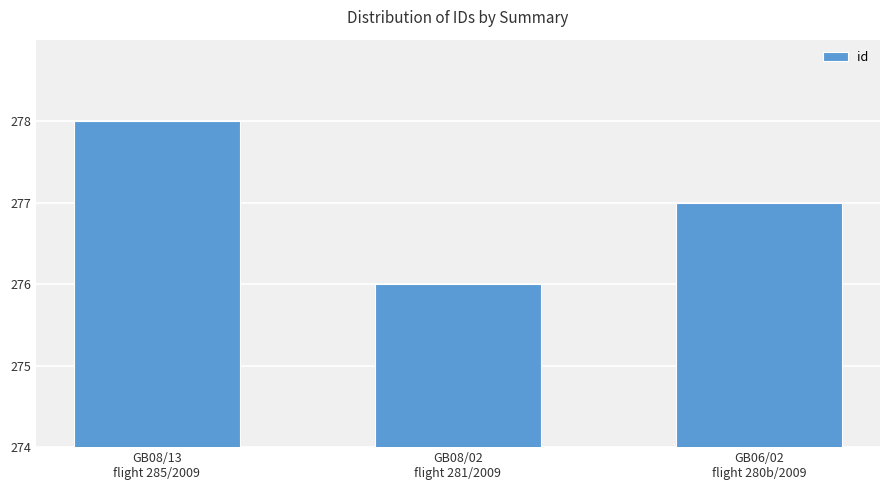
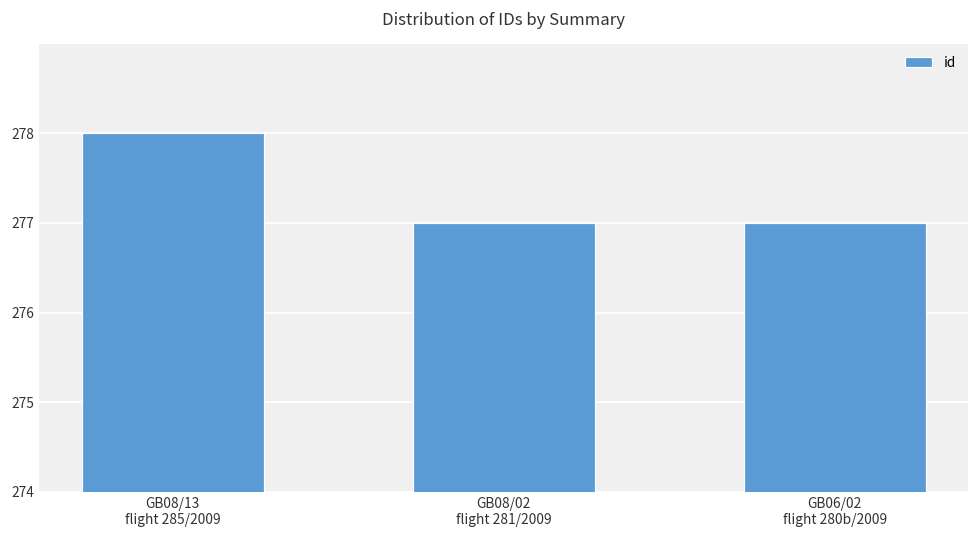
  {
    "GB08/13 flight 285/2009": 278,
-   "GB08/02 flight 281/2009": 276,
+   "GB08/02 flight 281/2009": 277,
    "GB06/02 flight 280b/2009": 277
  }
